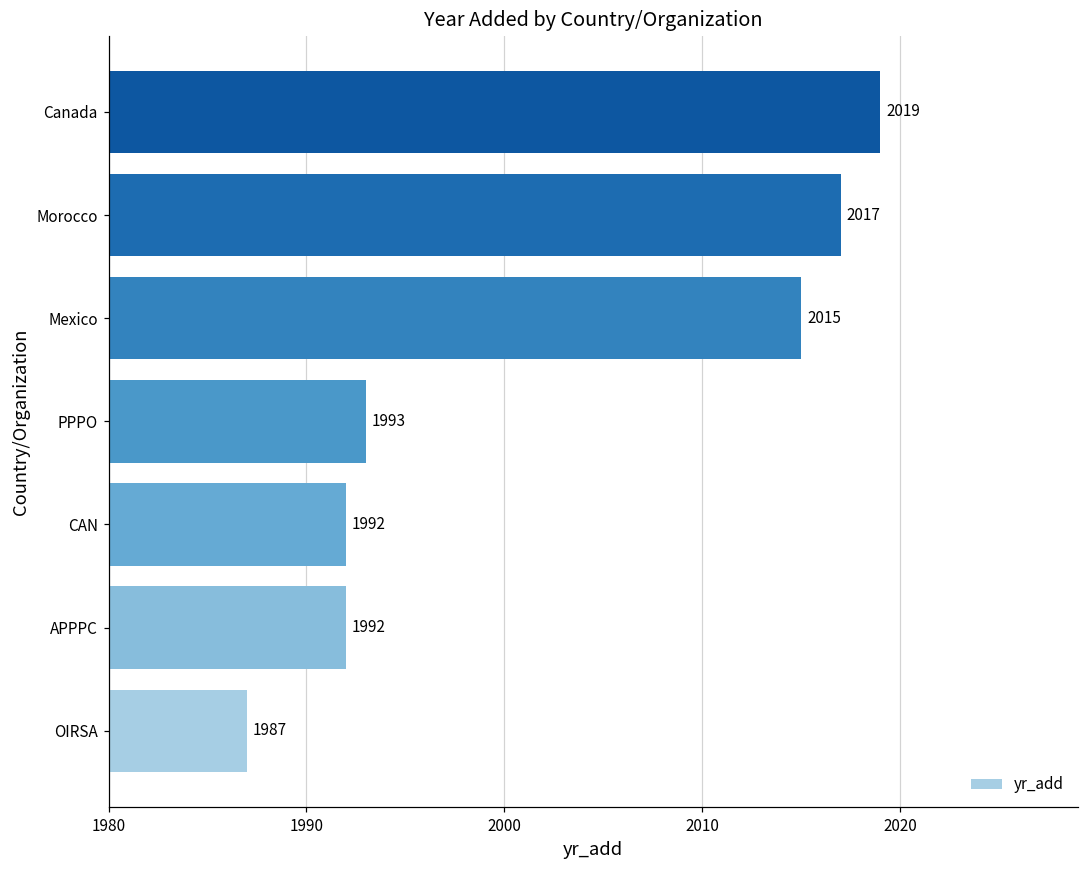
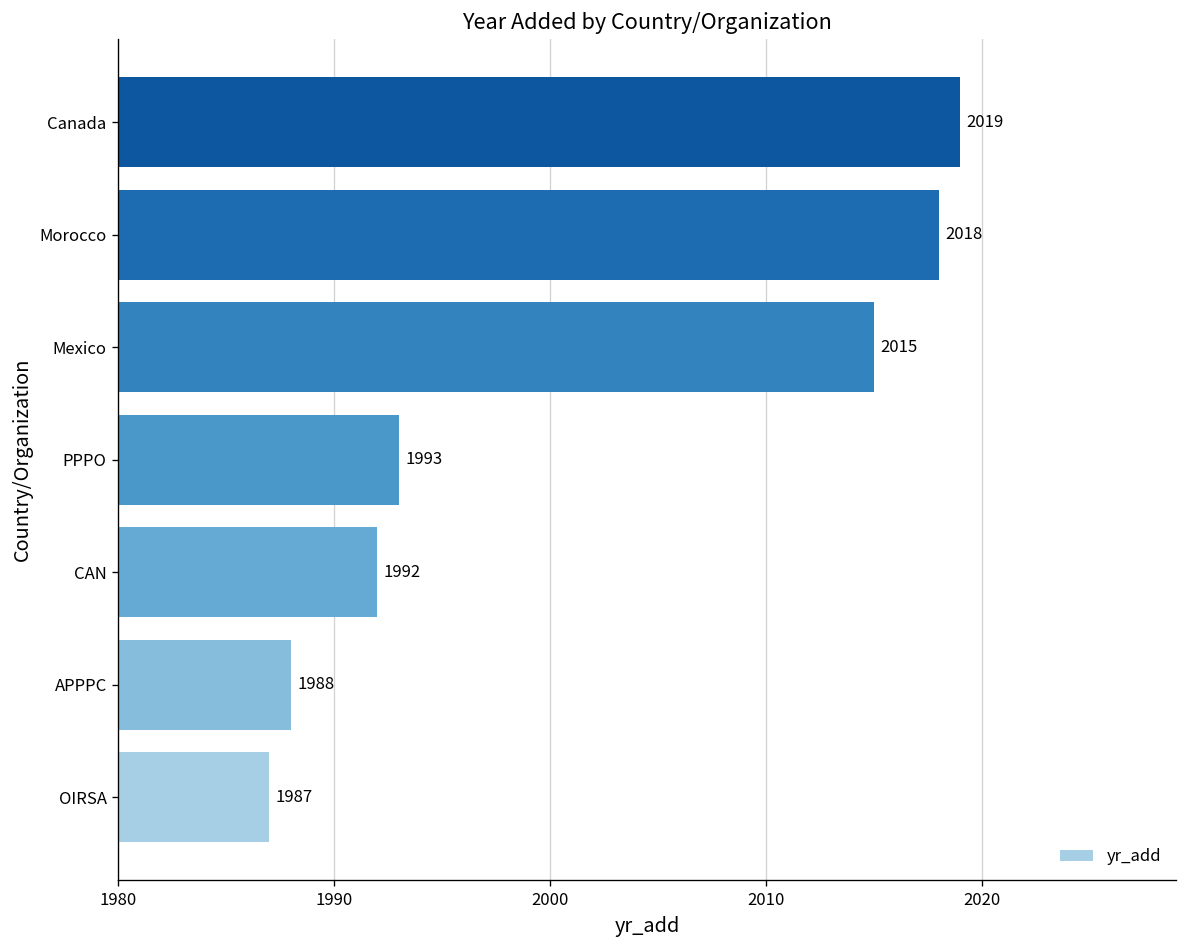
  {
    "Canada": 2019,
-   "Morocco": 2017,
+   "Morocco": 2018,
    "Mexico": 2015,
    "PPPO": 1993,
    "CAN": 1992,
-   "APPPC": 1992,
+   "APPPC": 1988,
    "OIRSA": 1987
  }
